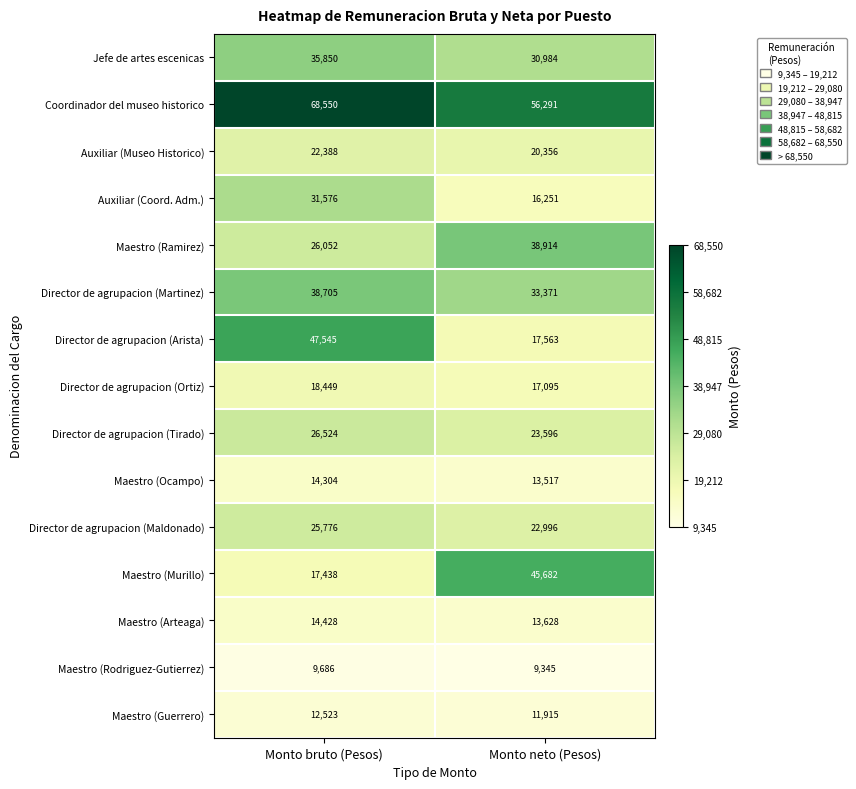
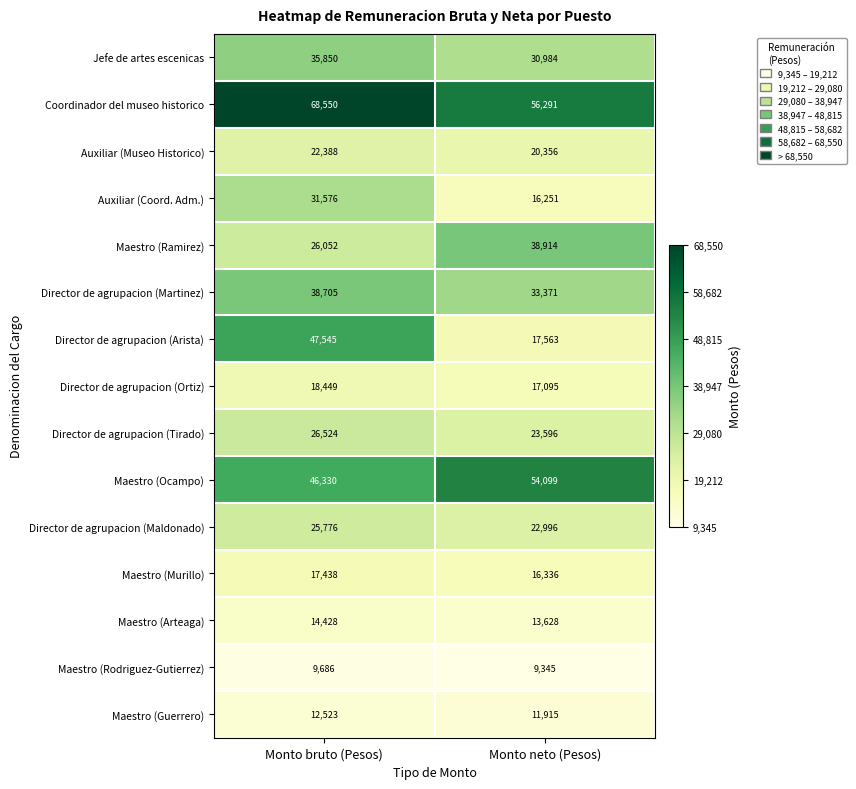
  {
    "Jefe de artes escenicas": {
      "Monto bruto (Pesos)": "35,850",
      "Monto neto (Pesos)": "30,984"
    },
    "Coordinador del museo historico": {
      "Monto bruto (Pesos)": "68,550",
      "Monto neto (Pesos)": "56,291"
    },
    "Auxiliar (Museo Historico)": {
      "Monto bruto (Pesos)": "22,388",
      "Monto neto (Pesos)": "20,356"
    },
    "Auxiliar (Coord. Adm.)": {
      "Monto bruto (Pesos)": "31,576",
      "Monto neto (Pesos)": "16,251"
    },
    "Maestro (Ramirez)": {
      "Monto bruto (Pesos)": "26,052",
      "Monto neto (Pesos)": "38,914"
    },
    "Director de agrupacion (Martinez)": {
      "Monto bruto (Pesos)": "38,705",
      "Monto neto (Pesos)": "33,371"
    },
    "Director de agrupacion (Arista)": {
      "Monto bruto (Pesos)": "47,545",
      "Monto neto (Pesos)": "17,563"
    },
    "Director de agrupacion (Ortiz)": {
      "Monto bruto (Pesos)": "18,449",
      "Monto neto (Pesos)": "17,095"
    },
    "Director de agrupacion (Tirado)": {
      "Monto bruto (Pesos)": "26,524",
      "Monto neto (Pesos)": "23,596"
    },
    "Maestro (Ocampo)": {
-     "Monto bruto (Pesos)": "14,304",
-     "Monto neto (Pesos)": "13,517"
+     "Monto bruto (Pesos)": "46,330",
+     "Monto neto (Pesos)": "54,099"
    },
    "Director de agrupacion (Maldonado)": {
      "Monto bruto (Pesos)": "25,776",
      "Monto neto (Pesos)": "22,996"
    },
    "Maestro (Murillo)": {
      "Monto bruto (Pesos)": "17,438",
-     "Monto neto (Pesos)": "45,682"
+     "Monto neto (Pesos)": "16,336"
    },
    "Maestro (Arteaga)": {
      "Monto bruto (Pesos)": "14,428",
      "Monto neto (Pesos)": "13,628"
    },
    "Maestro (Rodriguez-Gutierrez)": {
      "Monto bruto (Pesos)": "9,686",
      "Monto neto (Pesos)": "9,345"
    },
    "Maestro (Guerrero)": {
      "Monto bruto (Pesos)": "12,523",
      "Monto neto (Pesos)": "11,915"
    }
  }
